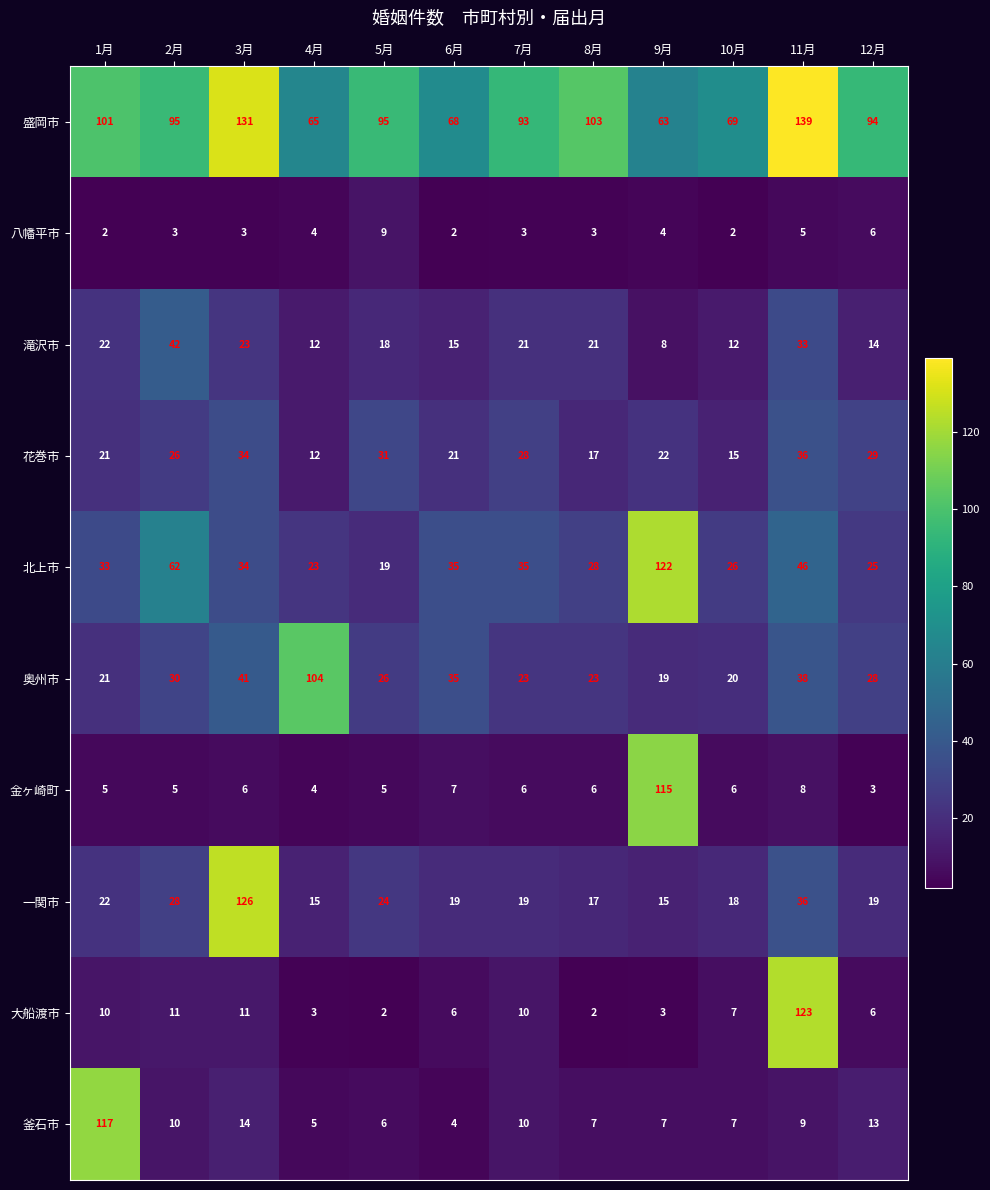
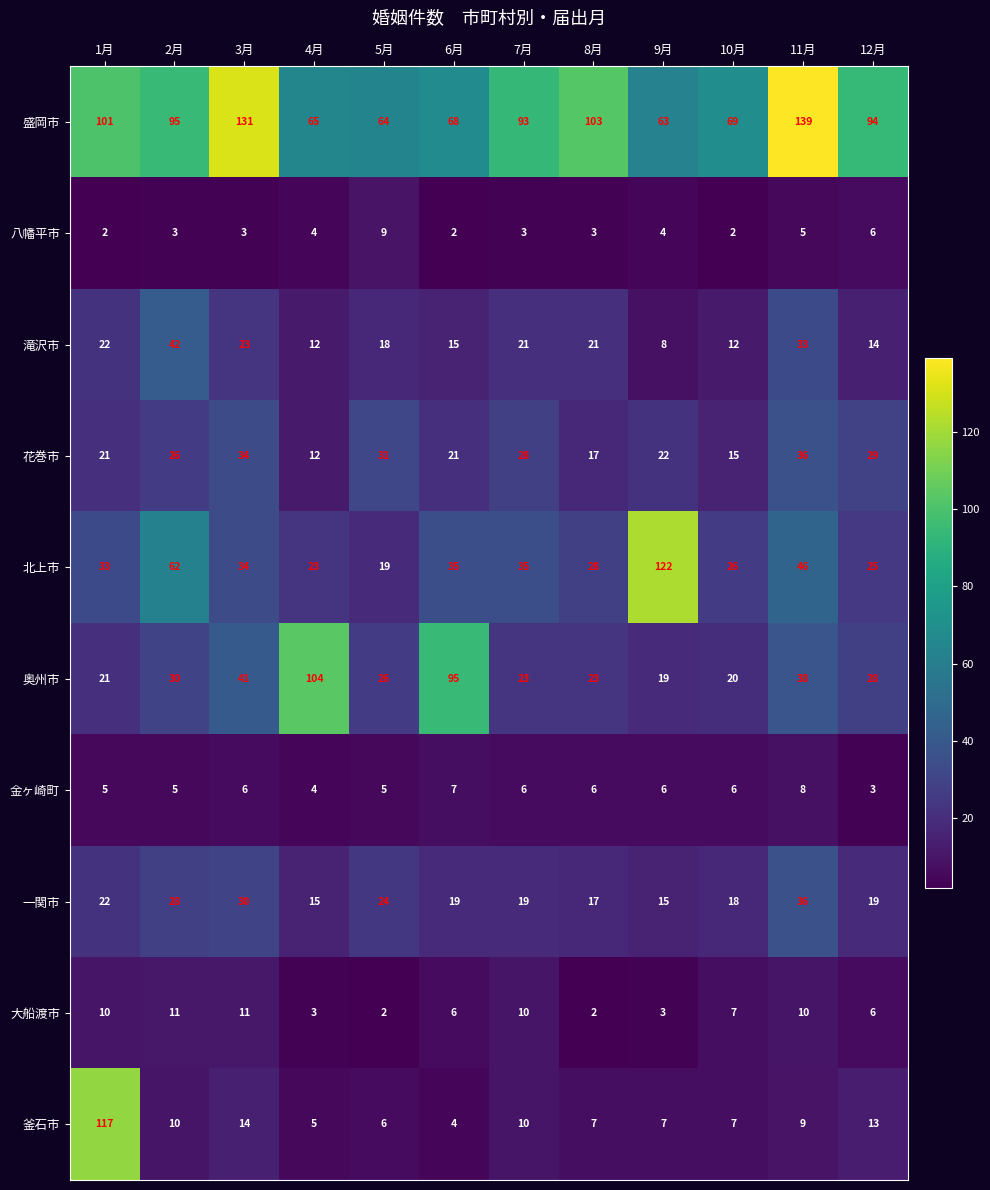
  {
    "盛岡市": {
      "1月": 101,
      "2月": 95,
      "3月": 131,
      "4月": 65,
-     "5月": 95,
+     "5月": 64,
      "6月": 68,
      "7月": 93,
      "8月": 103,
      "9月": 63,
      "10月": 69,
      "11月": 139,
      "12月": 94
    },
    "八幡平市": {
      "1月": 2,
      "2月": 3,
      "3月": 3,
      "4月": 4,
      "5月": 9,
      "6月": 2,
      "7月": 3,
      "8月": 3,
      "9月": 4,
      "10月": 2,
      "11月": 5,
      "12月": 6
    },
    "滝沢市": {
      "1月": 22,
      "2月": 42,
      "3月": 23,
      "4月": 12,
      "5月": 18,
      "6月": 15,
      "7月": 21,
      "8月": 21,
      "9月": 8,
      "10月": 12,
      "11月": 33,
      "12月": 14
    },
    "花巻市": {
      "1月": 21,
      "2月": 26,
      "3月": 34,
      "4月": 12,
      "5月": 31,
      "6月": 21,
      "7月": 28,
      "8月": 17,
      "9月": 22,
      "10月": 15,
      "11月": 36,
      "12月": 29
    },
    "北上市": {
      "1月": 33,
      "2月": 62,
      "3月": 34,
      "4月": 23,
      "5月": 19,
      "6月": 35,
      "7月": 35,
      "8月": 28,
      "9月": 122,
      "10月": 26,
      "11月": 46,
      "12月": 25
    },
    "奥州市": {
      "1月": 21,
      "2月": 30,
      "3月": 41,
      "4月": 104,
      "5月": 26,
-     "6月": 35,
+     "6月": 95,
      "7月": 23,
      "8月": 23,
      "9月": 19,
      "10月": 20,
      "11月": 38,
      "12月": 28
    },
    "金ヶ崎町": {
      "1月": 5,
      "2月": 5,
      "3月": 6,
      "4月": 4,
      "5月": 5,
      "6月": 7,
      "7月": 6,
      "8月": 6,
-     "9月": 115,
+     "9月": 6,
      "10月": 6,
      "11月": 8,
      "12月": 3
    },
    "一関市": {
      "1月": 22,
      "2月": 28,
-     "3月": 126,
+     "3月": 30,
      "4月": 15,
      "5月": 24,
      "6月": 19,
      "7月": 19,
      "8月": 17,
      "9月": 15,
      "10月": 18,
      "11月": 36,
      "12月": 19
    },
    "大船渡市": {
      "1月": 10,
      "2月": 11,
      "3月": 11,
      "4月": 3,
      "5月": 2,
      "6月": 6,
      "7月": 10,
      "8月": 2,
      "9月": 3,
      "10月": 7,
-     "11月": 123,
+     "11月": 10,
      "12月": 6
    },
    "釜石市": {
      "1月": 117,
      "2月": 10,
      "3月": 14,
      "4月": 5,
      "5月": 6,
      "6月": 4,
      "7月": 10,
      "8月": 7,
      "9月": 7,
      "10月": 7,
      "11月": 9,
      "12月": 13
    }
  }
